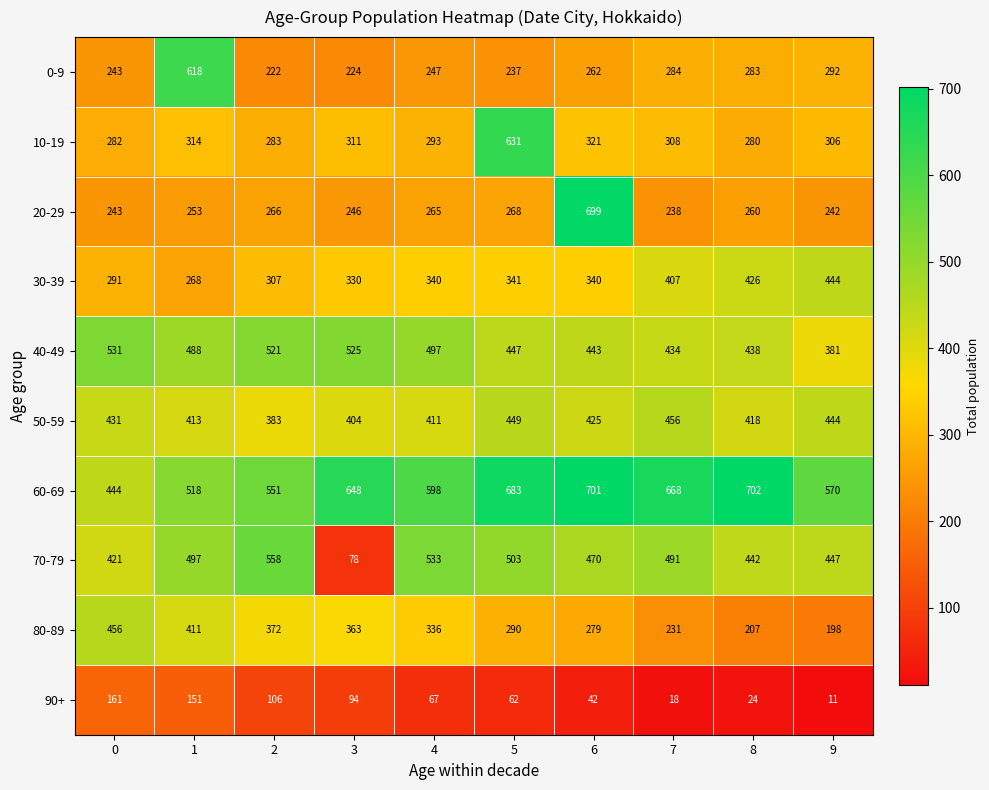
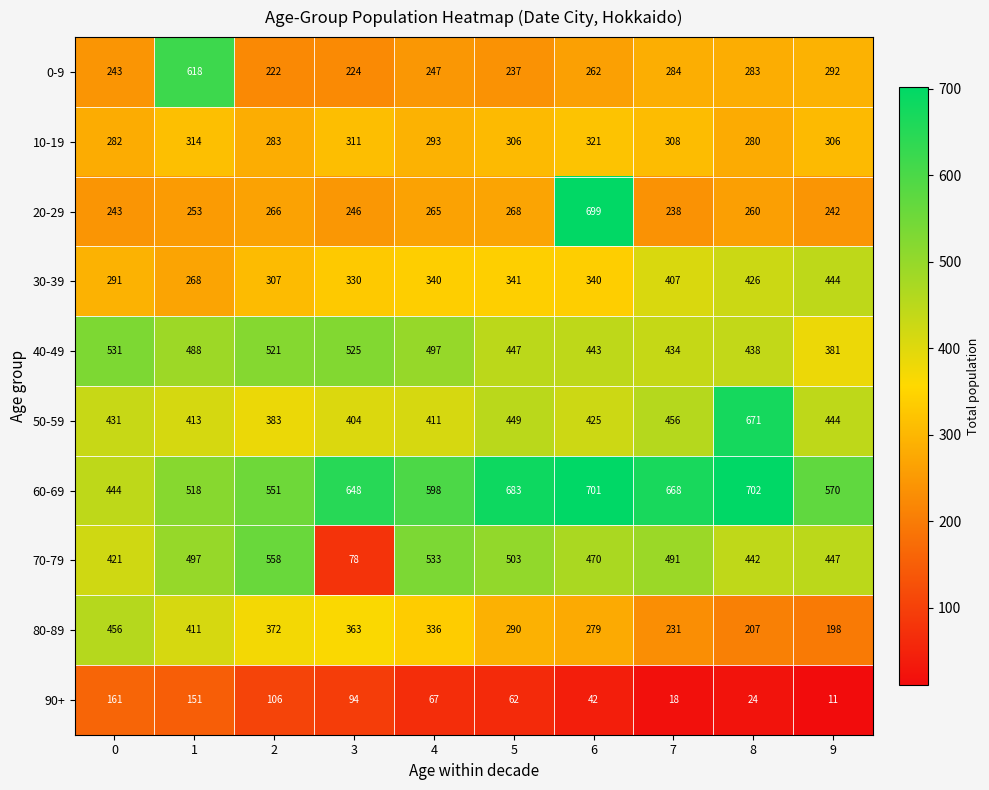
  {
    "0-9": {
      "0": 243,
      "1": 618,
      "2": 222,
      "3": 224,
      "4": 247,
      "5": 237,
      "6": 262,
      "7": 284,
      "8": 283,
      "9": 292
    },
    "10-19": {
      "0": 282,
      "1": 314,
      "2": 283,
      "3": 311,
      "4": 293,
-     "5": 631,
+     "5": 306,
      "6": 321,
      "7": 308,
      "8": 280,
      "9": 306
    },
    "20-29": {
      "0": 243,
      "1": 253,
      "2": 266,
      "3": 246,
      "4": 265,
      "5": 268,
      "6": 699,
      "7": 238,
      "8": 260,
      "9": 242
    },
    "30-39": {
      "0": 291,
      "1": 268,
      "2": 307,
      "3": 330,
      "4": 340,
      "5": 341,
      "6": 340,
      "7": 407,
      "8": 426,
      "9": 444
    },
    "40-49": {
      "0": 531,
      "1": 488,
      "2": 521,
      "3": 525,
      "4": 497,
      "5": 447,
      "6": 443,
      "7": 434,
      "8": 438,
      "9": 381
    },
    "50-59": {
      "0": 431,
      "1": 413,
      "2": 383,
      "3": 404,
      "4": 411,
      "5": 449,
      "6": 425,
      "7": 456,
-     "8": 418,
+     "8": 671,
      "9": 444
    },
    "60-69": {
      "0": 444,
      "1": 518,
      "2": 551,
      "3": 648,
      "4": 598,
      "5": 683,
      "6": 701,
      "7": 668,
      "8": 702,
      "9": 570
    },
    "70-79": {
      "0": 421,
      "1": 497,
      "2": 558,
      "3": 78,
      "4": 533,
      "5": 503,
      "6": 470,
      "7": 491,
      "8": 442,
      "9": 447
    },
    "80-89": {
      "0": 456,
      "1": 411,
      "2": 372,
      "3": 363,
      "4": 336,
      "5": 290,
      "6": 279,
      "7": 231,
      "8": 207,
      "9": 198
    },
    "90+": {
      "0": 161,
      "1": 151,
      "2": 106,
      "3": 94,
      "4": 67,
      "5": 62,
      "6": 42,
      "7": 18,
      "8": 24,
      "9": 11
    }
  }
